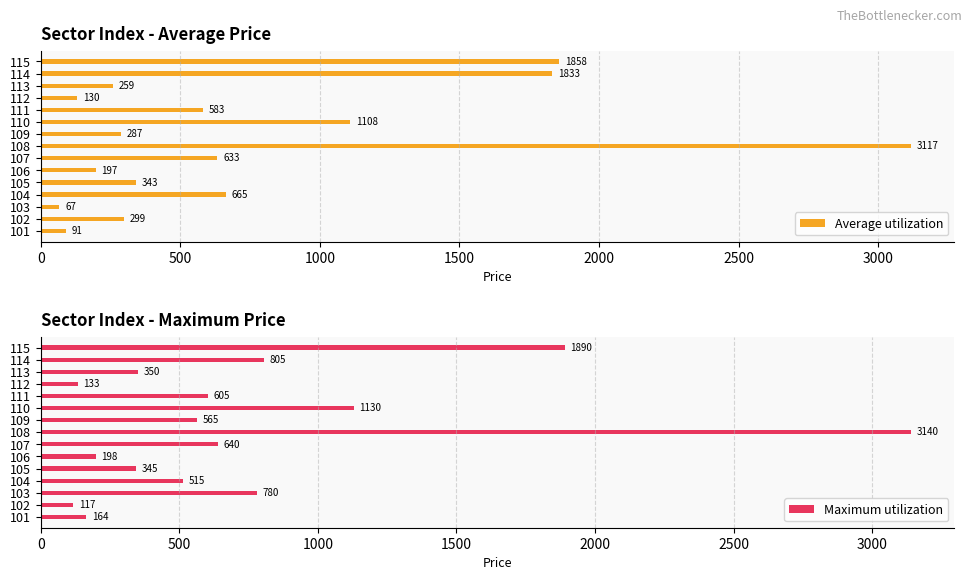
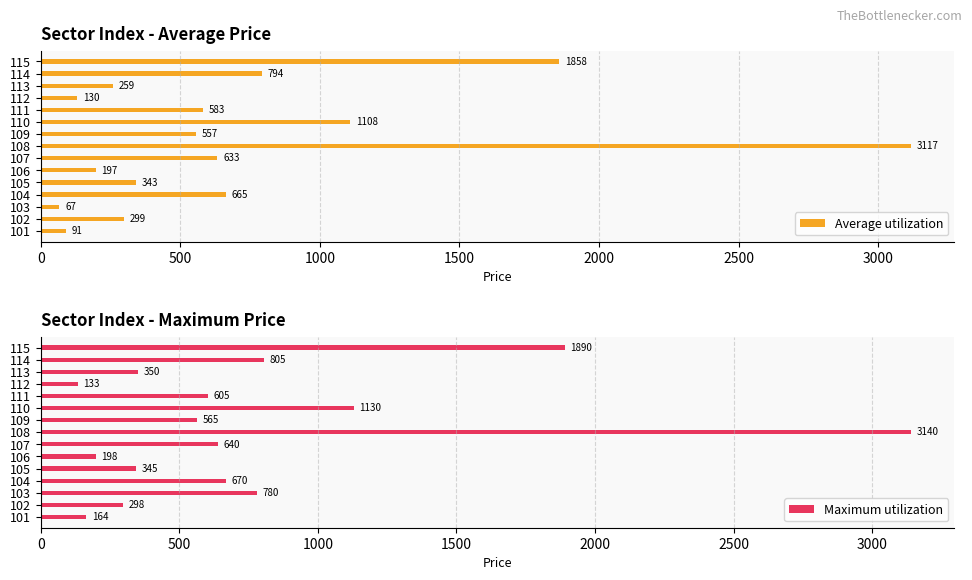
  {
    "Sector Index - Average Price": {
      "115": 1858,
-     "114": 1833,
+     "114": 794,
      "113": 259,
      "112": 130,
      "111": 583,
      "110": 1108,
-     "109": 287,
+     "109": 557,
      "108": 3117,
      "107": 633,
      "106": 197,
      "105": 343,
      "104": 665,
      "103": 67,
      "102": 299,
      "101": 91
    },
    "Sector Index - Maximum Price": {
      "115": 1890,
      "114": 805,
      "113": 350,
      "112": 133,
      "111": 605,
      "110": 1130,
      "109": 565,
      "108": 3140,
      "107": 640,
      "106": 198,
      "105": 345,
-     "104": 515,
+     "104": 670,
      "103": 780,
-     "102": 117,
+     "102": 298,
      "101": 164
    }
  }
